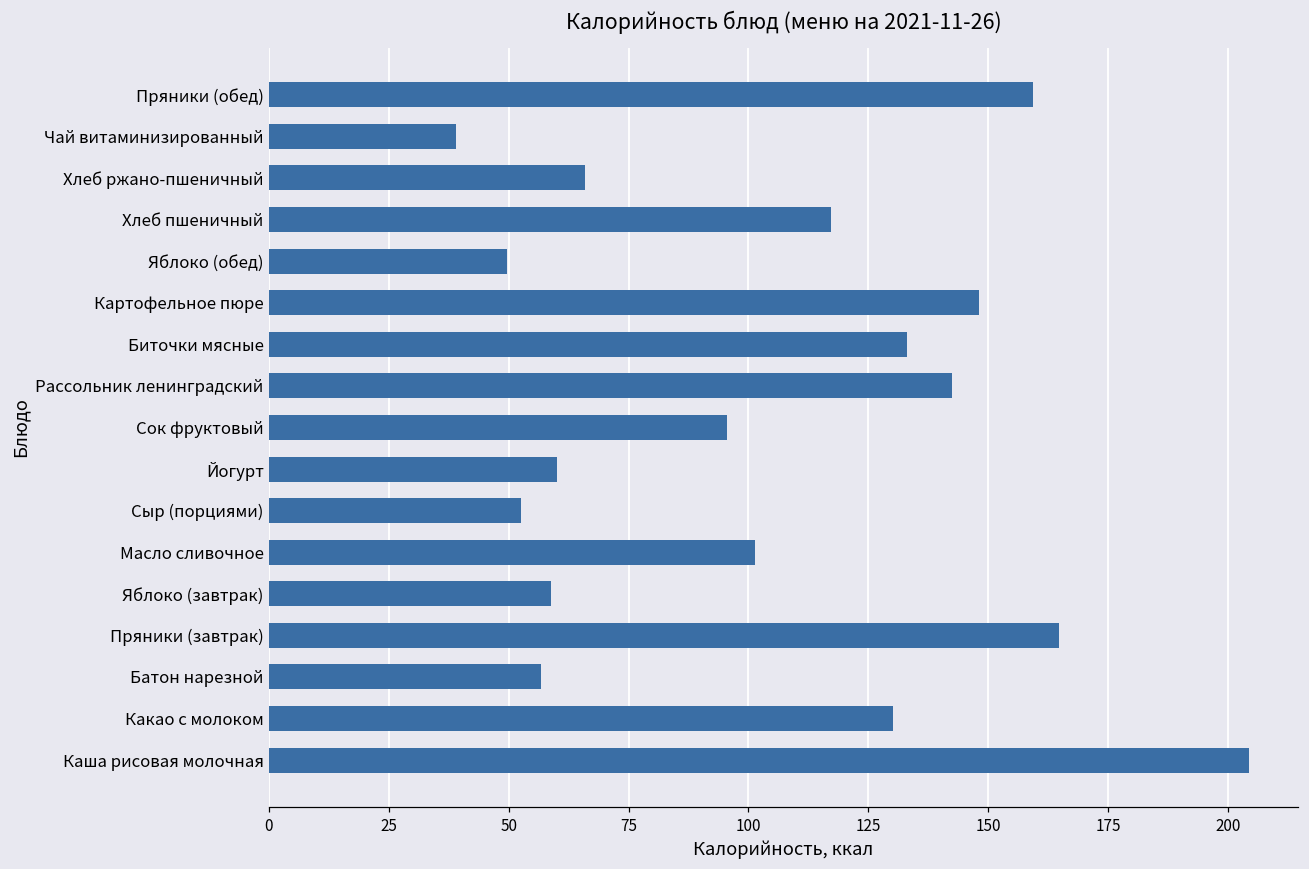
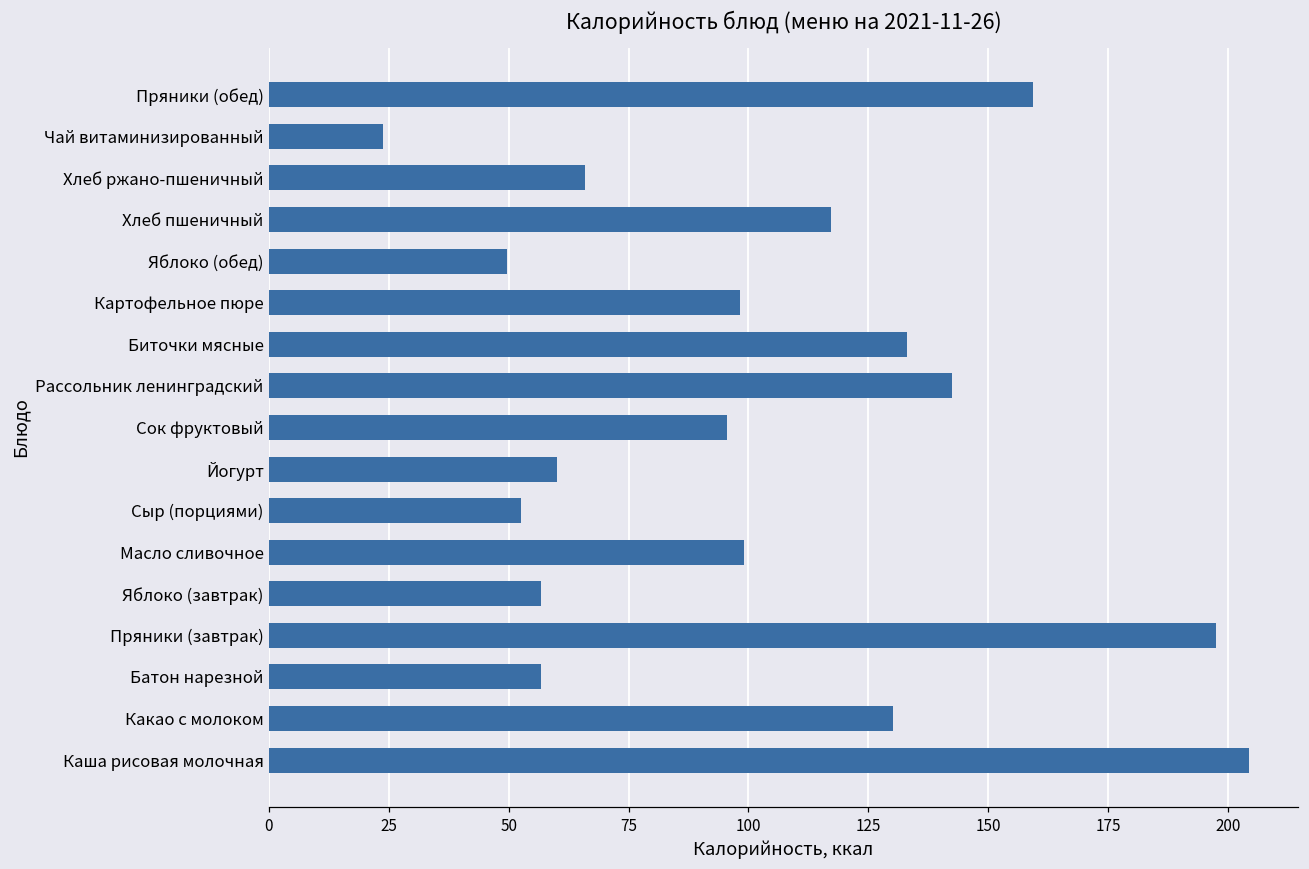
  {
    "Пряники (обед)": 159,
-   "Чай витаминизированный": 39,
+   "Чай витаминизированный": 24,
    "Хлеб ржано-пшеничный": 66,
    "Хлеб пшеничный": 117,
    "Яблоко (обед)": 50,
-   "Картофельное пюре": 148,
+   "Картофельное пюре": 98,
    "Биточки мясные": 133,
    "Рассольник ленинградский": 142,
    "Сок фруктовый": 96,
    "Йогурт": 60,
    "Сыр (порциями)": 53,
-   "Масло сливочное": 101,
-   "Яблоко (завтрак)": 59,
-   "Пряники (завтрак)": 165,
+   "Масло сливочное": 99,
+   "Яблоко (завтрак)": 57,
+   "Пряники (завтрак)": 198,
    "Батон нарезной": 57,
    "Какао с молоком": 130,
    "Каша рисовая молочная": 204
  }
